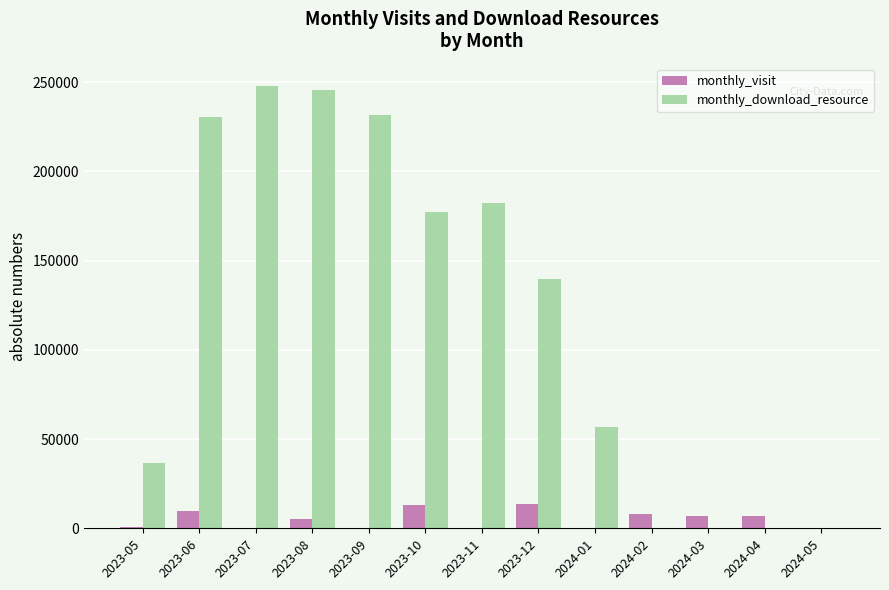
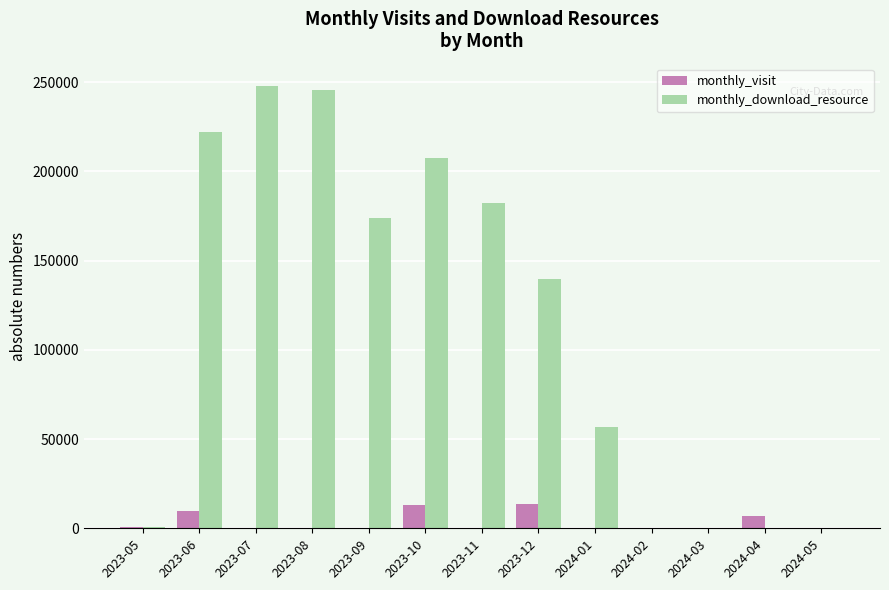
  {
    "monthly_visit": {
      "2023-06": 10000,
-     "2023-08": 5000,
+     "2023-08": 0,
      "2023-10": 13000,
      "2023-12": 14000,
-     "2024-02": 8000,
-     "2024-03": 7000,
+     "2024-02": 0,
+     "2024-03": 0,
      "2024-04": 7000
    },
    "monthly_download_resource": {
-     "2023-05": 37000,
-     "2023-06": 230000,
+     "2023-05": 1000,
+     "2023-06": 222000,
      "2023-07": 248000,
      "2023-08": 246000,
-     "2023-09": 231000,
-     "2023-10": 177000,
+     "2023-09": 174000,
+     "2023-10": 208000,
      "2023-11": 182000,
      "2023-12": 139000,
      "2024-01": 57000
    }
  }
